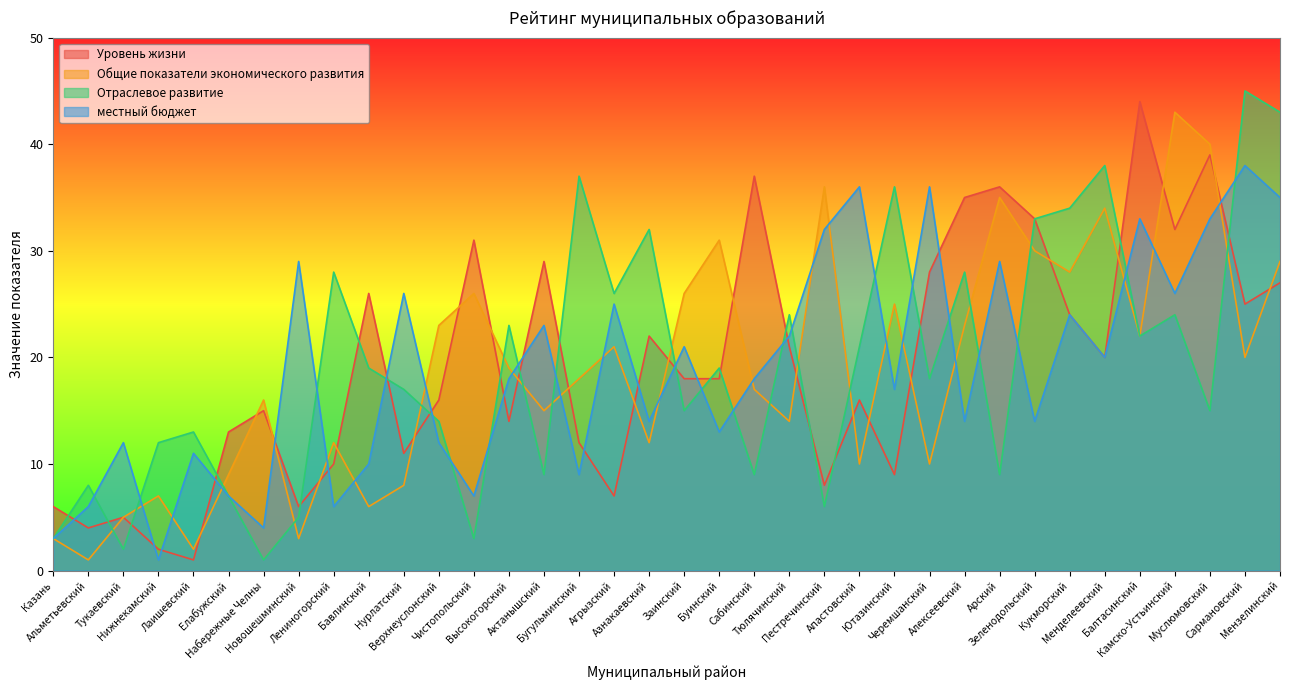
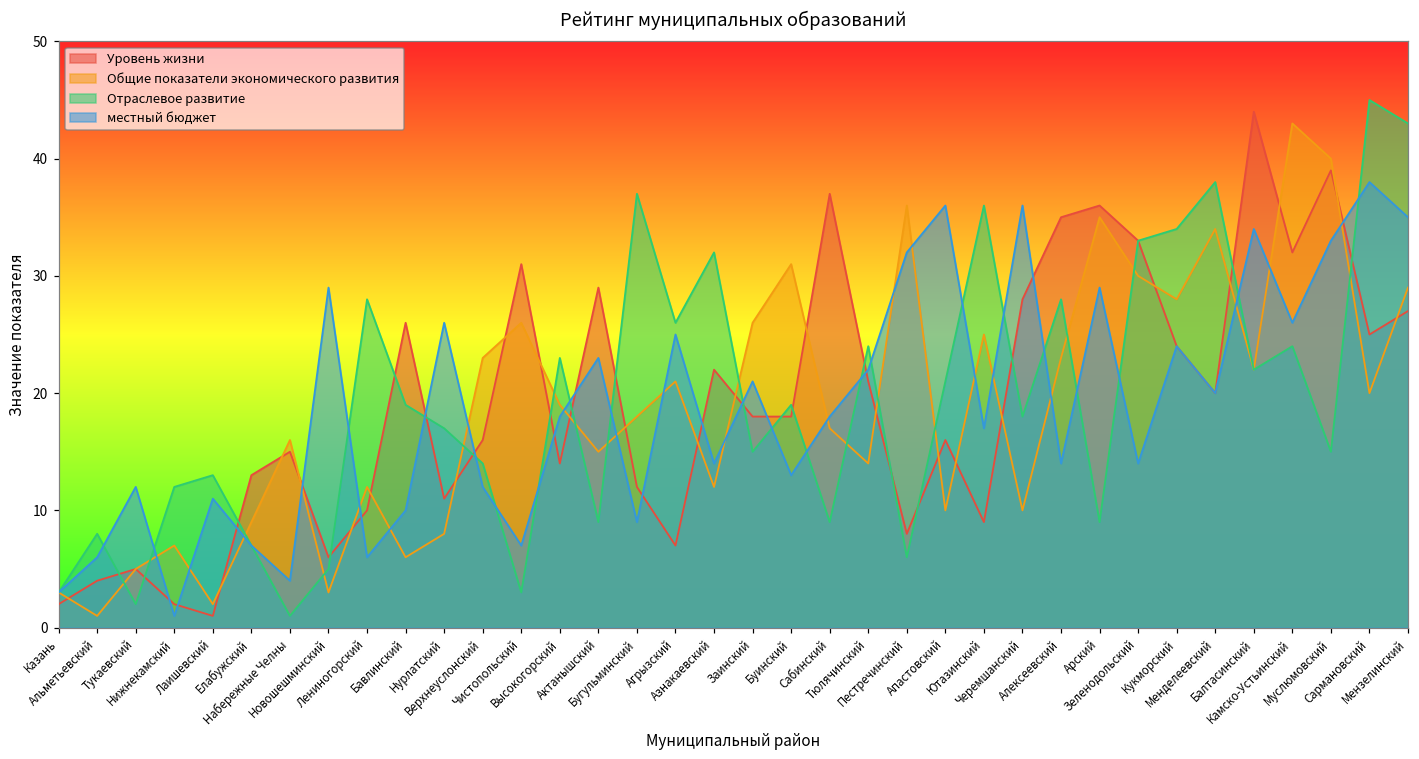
  {
    "Уровень жизни": {
-     "Казань": 6,
+     "Казань": 2,
      "Альметьевский": 4,
      "Нижнекамский": 2,
      "Лаишевский": 1,
      "Елабужский": 13,
      "Набережные Челны": 15,
      "Новошешминский": 6,
      "Лениногорский": 10,
      "Бавлинский": 26,
      "Нурлатский": 11,
      "Верхнеуслонский": 16,
      "Чистопольский": 31,
      "Высокогорский": 14,
      "Актанышский": 29,
      "Бугульминский": 12,
      "Агрызский": 7,
      "Азнакаевский": 22,
      "Заинский": 18,
      "Буинский": 18,
      "Сабинский": 37,
      "Тюлячинский": 21,
      "Пестречинский": 8,
      "Апастовский": 16,
      "Ютазинский": 9,
      "Черемшанский": 28,
      "Алексеевский": 35,
      "Арский": 36,
      "Балтасинский": 44,
      "Камско-Устьинский": 32,
      "Муслюмовский": 39,
      "Сармановский": 25,
      "Мензелинский": 27
    },
    "Общие показатели экономического развития": {
      "Альметьевский": 1,
      "Нижнекамский": 7,
      "Лаишевский": 2,
      "Елабужский": 9,
      "Набережные Челны": 16,
      "Новошешминский": 3,
      "Лениногорский": 12,
      "Бавлинский": 6,
      "Нурлатский": 8,
      "Верхнеуслонский": 23,
      "Чистопольский": 26,
      "Высокогорский": 19,
      "Актанышский": 15,
      "Бугульминский": 18,
      "Агрызский": 21,
      "Азнакаевский": 12,
      "Заинский": 26,
      "Буинский": 31,
      "Сабинский": 17,
      "Тюлячинский": 14,
      "Пестречинский": 36,
      "Апастовский": 10,
      "Ютазинский": 25,
      "Черемшанский": 10,
      "Алексеевский": 23,
      "Арский": 35,
      "Зеленодольский": 30,
      "Кукморский": 28,
      "Менделеевский": 34,
      "Камско-Устьинский": 43,
      "Муслюмовский": 40,
      "Сармановский": 20,
      "Мензелинский": 29
    },
    "Отраслевое развитие": {
      "Альметьевский": 8,
      "Тукаевский": 2,
      "Нижнекамский": 12,
      "Лаишевский": 13,
      "Набережные Челны": 1,
      "Новошешминский": 5,
      "Лениногорский": 28,
      "Бавлинский": 19,
      "Нурлатский": 17,
      "Верхнеуслонский": 14,
      "Чистопольский": 3,
      "Высокогорский": 23,
      "Актанышский": 9,
      "Бугульминский": 37,
      "Агрызский": 26,
      "Азнакаевский": 32,
      "Заинский": 15,
      "Буинский": 19,
      "Сабинский": 9,
      "Тюлячинский": 24,
      "Пестречинский": 6,
      "Апастовский": 21,
      "Ютазинский": 36,
      "Черемшанский": 18,
      "Алексеевский": 28,
      "Арский": 9,
      "Кукморский": 34,
      "Менделеевский": 38,
      "Камско-Устьинский": 24,
      "Муслюмовский": 15,
      "Сармановский": 45,
      "Мензелинский": 43
    },
    "местный бюджет": {
      "Альметьевский": 6,
      "Тукаевский": 12,
      "Нижнекамский": 1,
      "Лаишевский": 11,
      "Набережные Челны": 4,
      "Новошешминский": 29,
      "Лениногорский": 6,
      "Бавлинский": 10,
      "Нурлатский": 26,
      "Верхнеуслонский": 12,
      "Чистопольский": 7,
      "Высокогорский": 18,
      "Актанышский": 23,
      "Бугульминский": 9,
      "Агрызский": 25,
      "Азнакаевский": 14,
      "Заинский": 21,
      "Буинский": 13,
      "Сабинский": 18,
      "Тюлячинский": 22,
      "Пестречинский": 32,
      "Апастовский": 36,
      "Ютазинский": 17,
      "Черемшанский": 36,
      "Алексеевский": 14,
      "Арский": 29,
      "Зеленодольский": 14,
-     "Балтасинский": 33,
+     "Балтасинский": 34,
      "Камско-Устьинский": 26,
      "Муслюмовский": 33,
      "Сармановский": 38,
      "Мензелинский": 35
    }
  }
